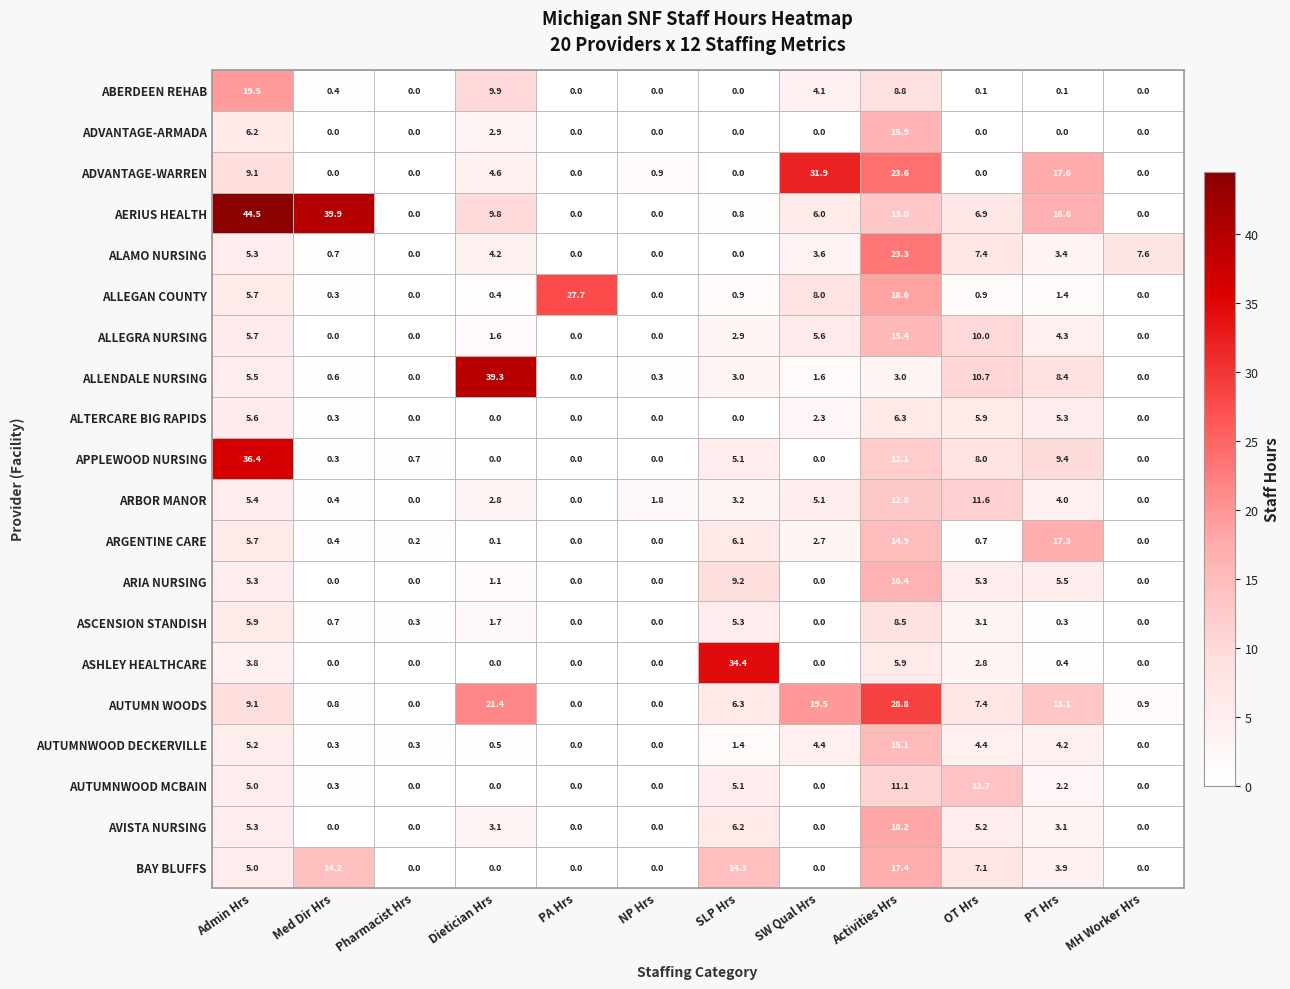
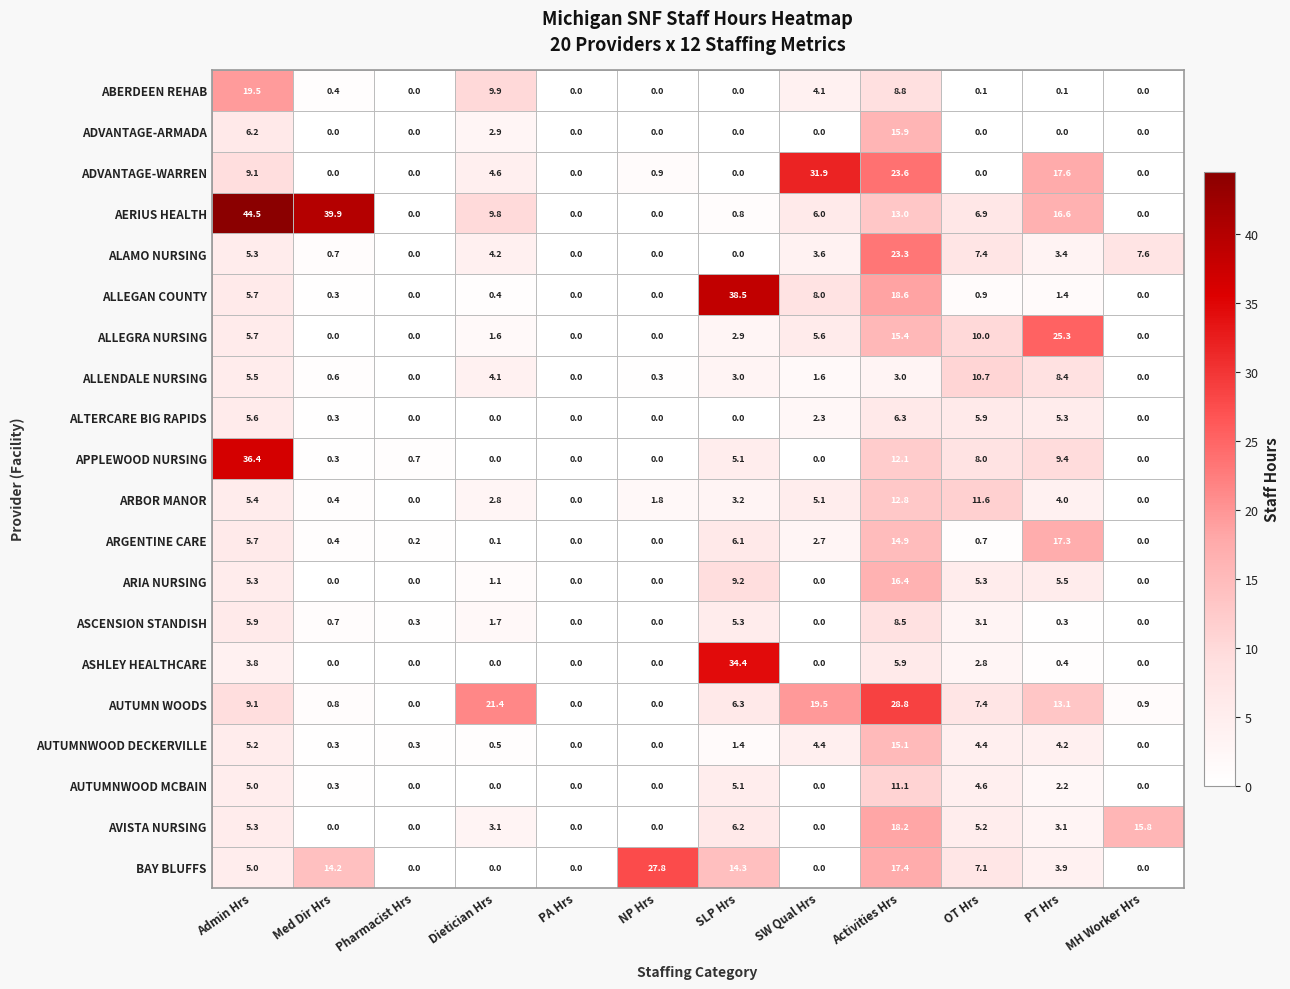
  {
    "ALLEGAN COUNTY": {
      "Admin Hrs": 5.7,
      "Med Dir Hrs": 0.3,
      "Pharmacist Hrs": 0.0,
      "Dietician Hrs": 0.4,
-     "PA Hrs": 27.7,
+     "PA Hrs": 0.0,
      "NP Hrs": 0.0,
-     "SLP Hrs": 0.9,
+     "SLP Hrs": 38.5,
      "SW Qual Hrs": 8.0,
      "Activities Hrs": 18.6,
      "OT Hrs": 0.9,
      "PT Hrs": 1.4,
      "MH Worker Hrs": 0.0
    },
    "ALLEGRA NURSING": {
      "Admin Hrs": 5.7,
      "Med Dir Hrs": 0.0,
      "Pharmacist Hrs": 0.0,
      "Dietician Hrs": 1.6,
      "PA Hrs": 0.0,
      "NP Hrs": 0.0,
      "SLP Hrs": 2.9,
      "SW Qual Hrs": 5.6,
      "Activities Hrs": 15.4,
      "OT Hrs": 10.0,
-     "PT Hrs": 4.3,
+     "PT Hrs": 25.3,
      "MH Worker Hrs": 0.0
    },
    "ALLENDALE NURSING": {
      "Admin Hrs": 5.5,
      "Med Dir Hrs": 0.6,
      "Pharmacist Hrs": 0.0,
-     "Dietician Hrs": 39.3,
+     "Dietician Hrs": 4.1,
      "PA Hrs": 0.0,
      "NP Hrs": 0.3,
      "SLP Hrs": 3.0,
      "SW Qual Hrs": 1.6,
      "Activities Hrs": 3.0,
      "OT Hrs": 10.7,
      "PT Hrs": 8.4,
      "MH Worker Hrs": 0.0
    },
    "AUTUMNWOOD MCBAIN": {
      "Admin Hrs": 5.0,
      "Med Dir Hrs": 0.3,
      "Pharmacist Hrs": 0.0,
      "Dietician Hrs": 0.0,
      "PA Hrs": 0.0,
      "NP Hrs": 0.0,
      "SLP Hrs": 5.1,
      "SW Qual Hrs": 0.0,
      "Activities Hrs": 11.1,
-     "OT Hrs": 13.7,
+     "OT Hrs": 4.6,
      "PT Hrs": 2.2,
      "MH Worker Hrs": 0.0
    },
    "AVISTA NURSING": {
      "Admin Hrs": 5.3,
      "Med Dir Hrs": 0.0,
      "Pharmacist Hrs": 0.0,
      "Dietician Hrs": 3.1,
      "PA Hrs": 0.0,
      "NP Hrs": 0.0,
      "SLP Hrs": 6.2,
      "SW Qual Hrs": 0.0,
      "Activities Hrs": 18.2,
      "OT Hrs": 5.2,
      "PT Hrs": 3.1,
-     "MH Worker Hrs": 0.0
+     "MH Worker Hrs": 15.8
    },
    "BAY BLUFFS": {
      "Admin Hrs": 5.0,
      "Med Dir Hrs": 14.2,
      "Pharmacist Hrs": 0.0,
      "Dietician Hrs": 0.0,
      "PA Hrs": 0.0,
-     "NP Hrs": 0.0,
+     "NP Hrs": 27.8,
      "SLP Hrs": 14.3,
      "SW Qual Hrs": 0.0,
      "Activities Hrs": 17.4,
      "OT Hrs": 7.1,
      "PT Hrs": 3.9,
      "MH Worker Hrs": 0.0
    }
  }
